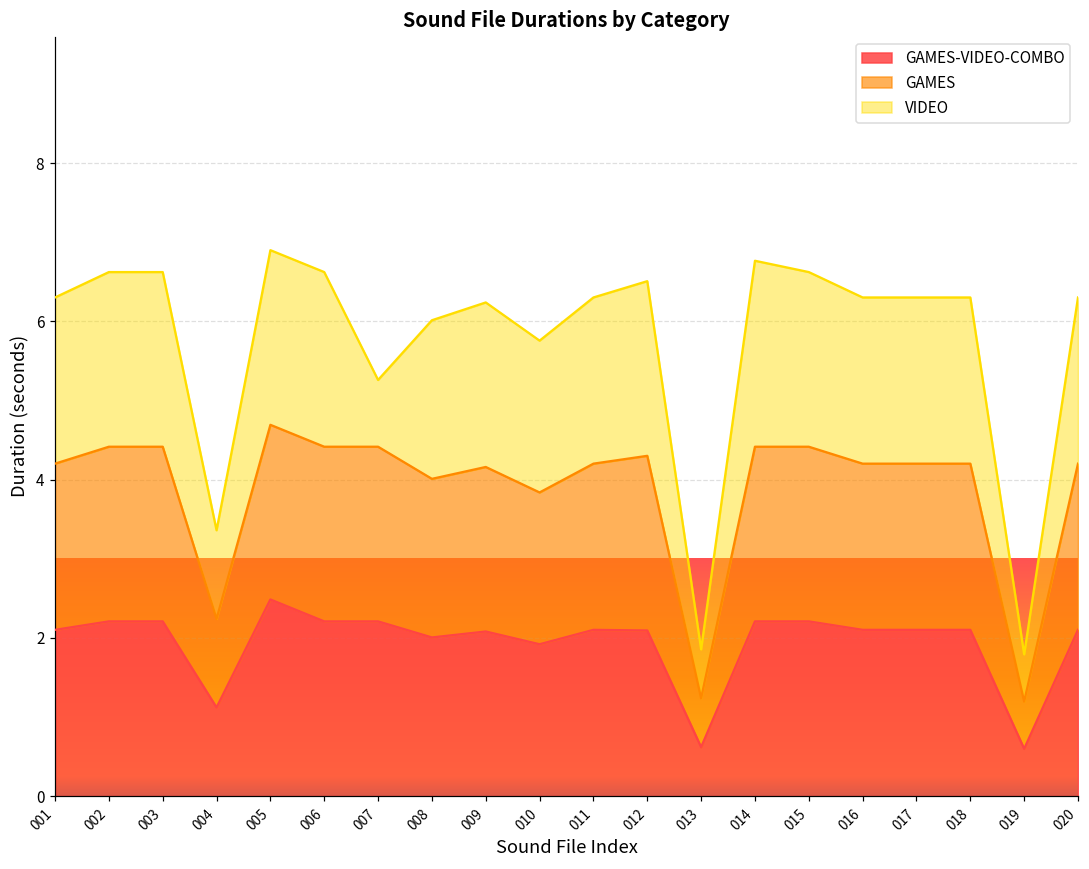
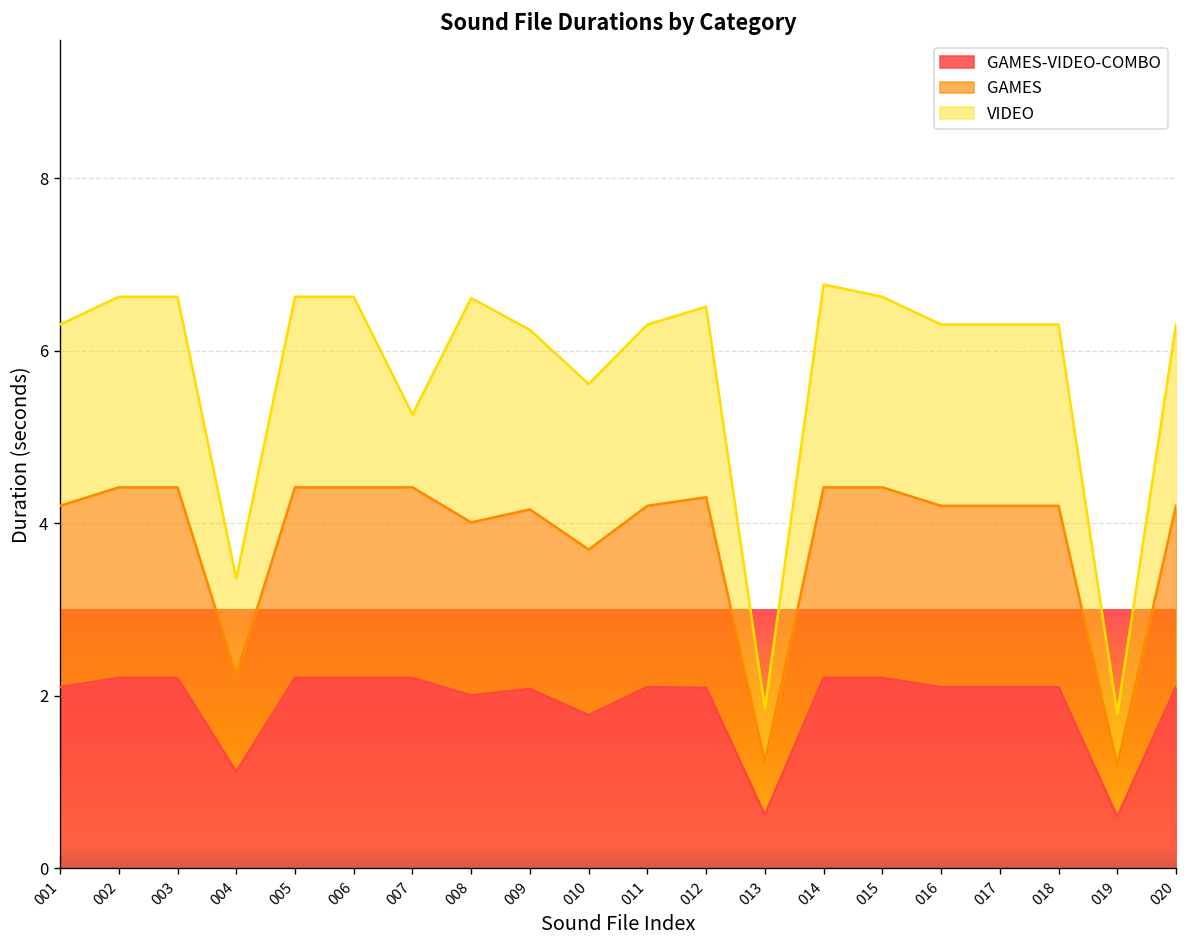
  {
    "GAMES-VIDEO-COMBO": {
      "001": 2.1,
      "002": 2.2,
      "003": 2.2,
      "004": 1.1,
-     "005": 2.5,
+     "005": 2.2,
      "006": 2.2,
      "007": 2.2,
      "008": 2.0,
      "009": 2.1,
-     "010": 1.9,
+     "010": 1.8,
      "011": 2.1,
      "012": 2.1,
      "013": 0.6,
      "014": 2.2,
      "015": 2.2,
      "016": 2.1,
      "017": 2.1,
      "018": 2.1,
      "019": 0.6,
      "020": 2.1
    },
    "GAMES": {
      "001": 2.1,
      "002": 2.2,
      "003": 2.2,
      "004": 1.1,
      "005": 2.2,
      "006": 2.2,
      "007": 2.2,
      "008": 2.0,
      "009": 2.1,
      "010": 1.9,
      "011": 2.1,
      "012": 2.2,
      "013": 0.6,
      "014": 2.2,
      "015": 2.2,
      "016": 2.1,
      "017": 2.1,
      "018": 2.1,
      "019": 0.6,
      "020": 2.1
    },
    "VIDEO": {
      "001": 2.1,
      "002": 2.2,
      "003": 2.2,
      "004": 1.1,
      "005": 2.2,
      "006": 2.2,
      "007": 0.8,
-     "008": 2.0,
+     "008": 2.6,
      "009": 2.1,
      "010": 1.9,
      "011": 2.1,
      "012": 2.2,
      "013": 0.6,
      "014": 2.4,
      "015": 2.2,
      "016": 2.1,
      "017": 2.1,
      "018": 2.1,
      "019": 0.6,
      "020": 2.1
    }
  }
